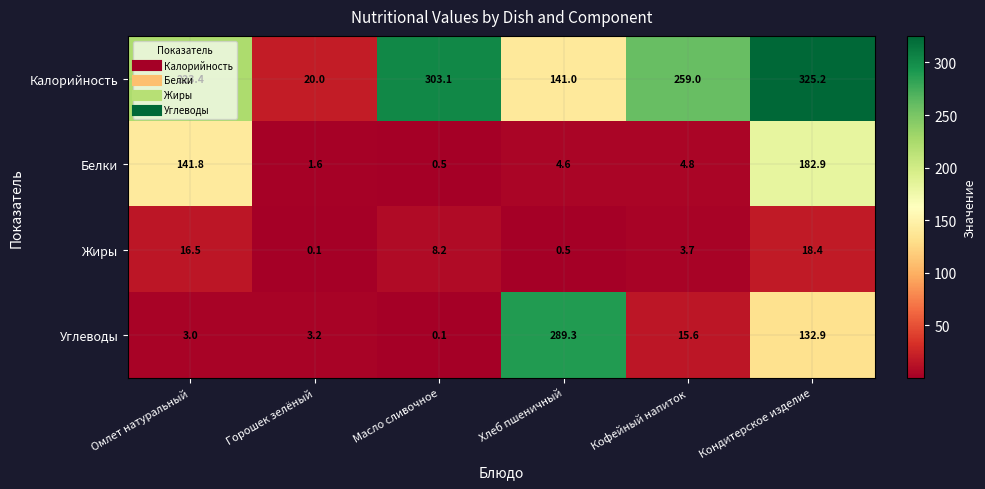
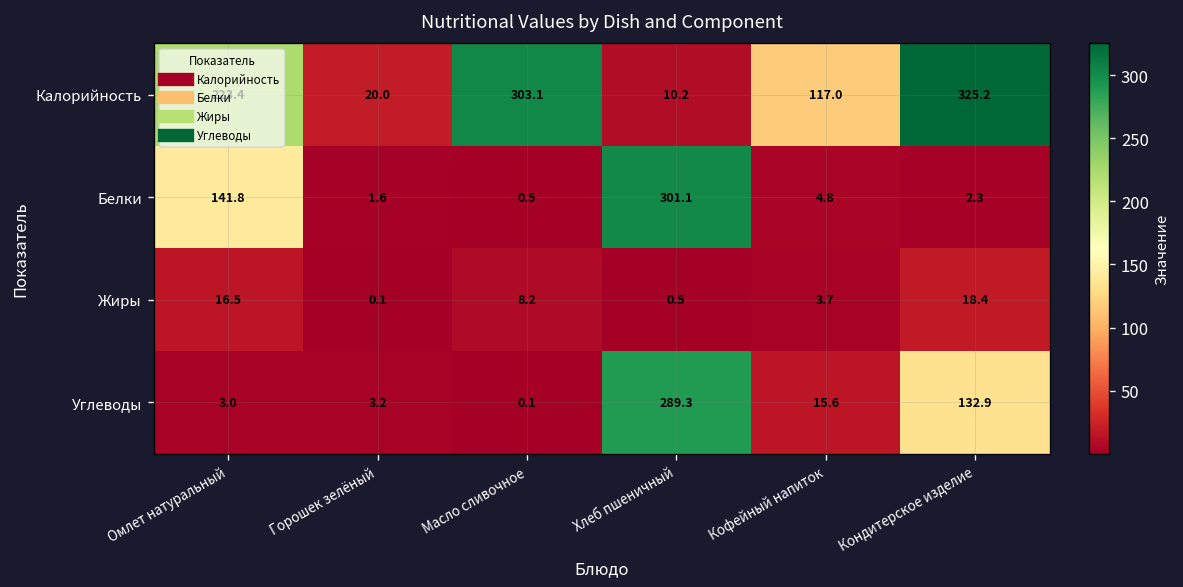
  {
    "Калорийность": {
      "Горошек зелёный": 20.0,
      "Масло сливочное": 303.1,
-     "Хлеб пшеничный": 141.0,
-     "Кофейный напиток": 259.0,
+     "Хлеб пшеничный": 10.2,
+     "Кофейный напиток": 117.0,
      "Кондитерское изделие": 325.2
    },
    "Белки": {
      "Омлет натуральный": 141.8,
      "Горошек зелёный": 1.6,
      "Масло сливочное": 0.5,
-     "Хлеб пшеничный": 4.6,
+     "Хлеб пшеничный": 301.1,
      "Кофейный напиток": 4.8,
-     "Кондитерское изделие": 182.9
+     "Кондитерское изделие": 2.3
    },
    "Жиры": {
      "Омлет натуральный": 16.5,
      "Горошек зелёный": 0.1,
      "Масло сливочное": 8.2,
      "Хлеб пшеничный": 0.5,
      "Кофейный напиток": 3.7,
      "Кондитерское изделие": 18.4
    },
    "Углеводы": {
      "Омлет натуральный": 3.0,
      "Горошек зелёный": 3.2,
      "Масло сливочное": 0.1,
      "Хлеб пшеничный": 289.3,
      "Кофейный напиток": 15.6,
      "Кондитерское изделие": 132.9
    }
  }
